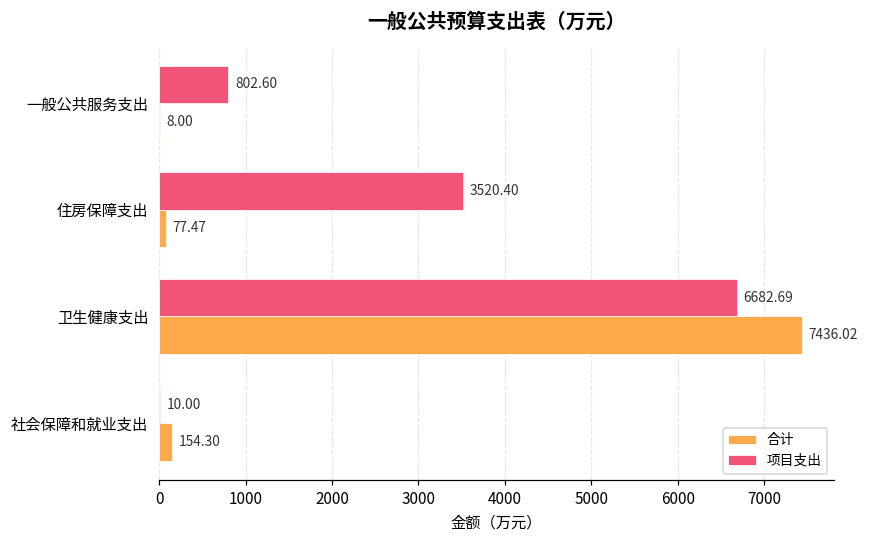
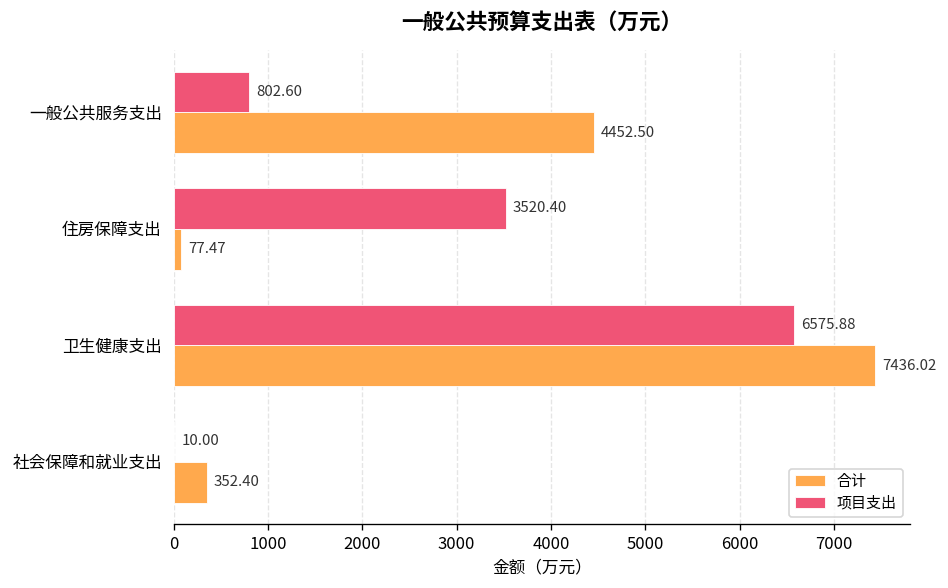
  {
    "合计": {
-     "一般公共服务支出": 8.00,
+     "一般公共服务支出": 4452.50,
      "住房保障支出": 77.47,
      "卫生健康支出": 7436.02,
-     "社会保障和就业支出": 154.30
+     "社会保障和就业支出": 352.40
    },
    "项目支出": {
      "一般公共服务支出": 802.60,
      "住房保障支出": 3520.40,
-     "卫生健康支出": 6682.69,
+     "卫生健康支出": 6575.88,
      "社会保障和就业支出": 10.00
    }
  }
